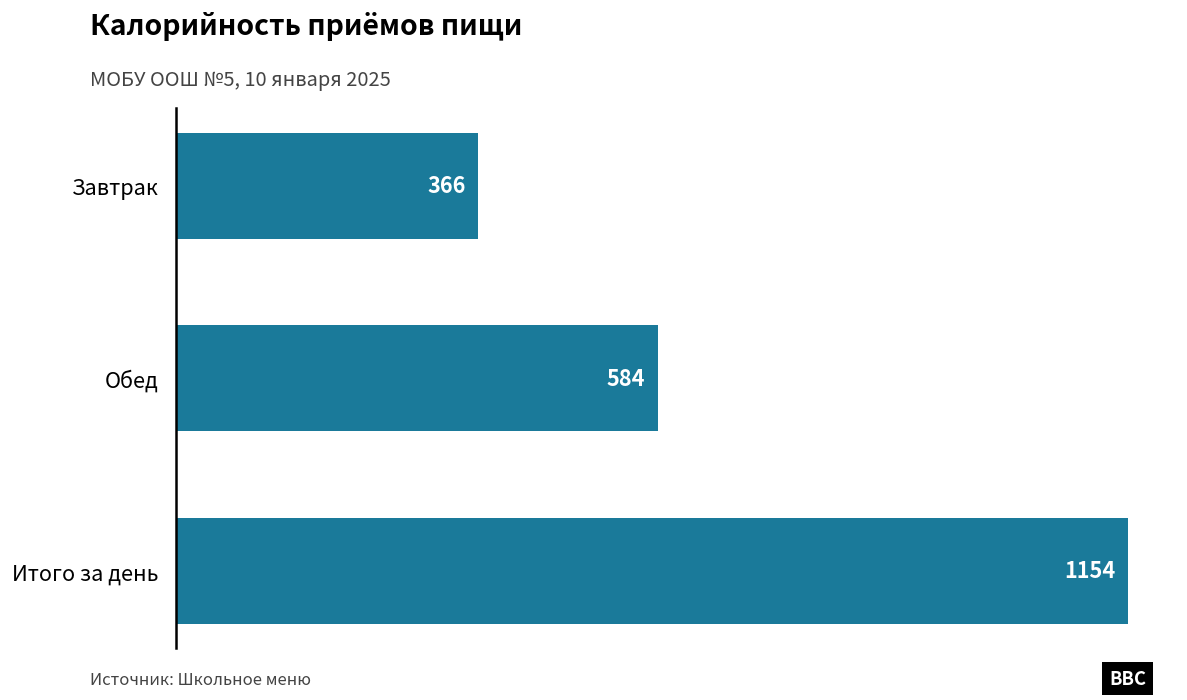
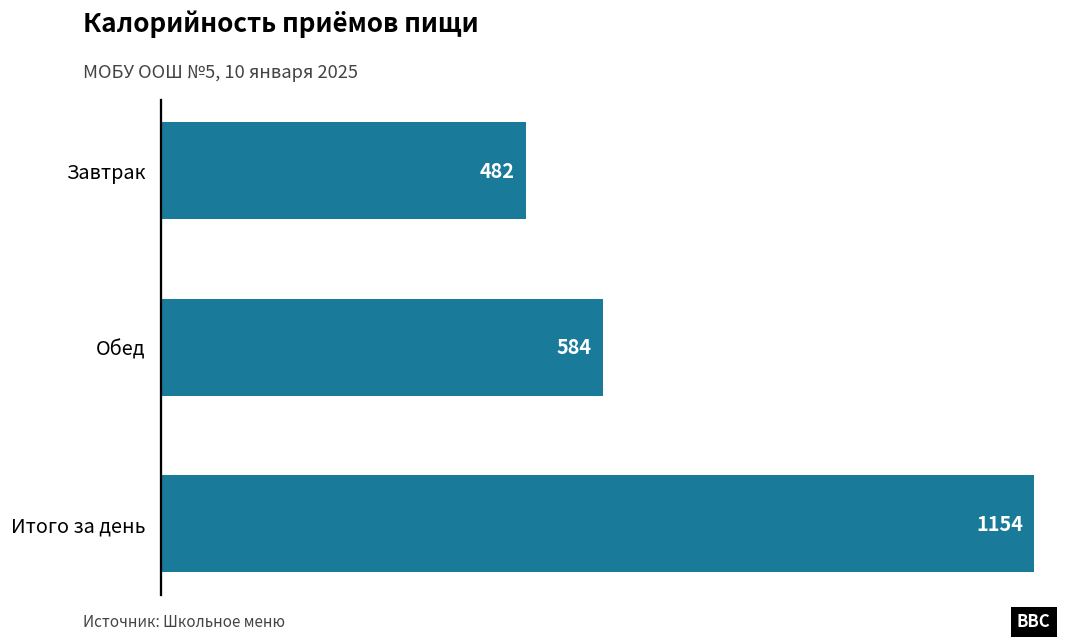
  {
-   "Завтрак": 366,
+   "Завтрак": 482,
    "Обед": 584,
    "Итого за день": 1154
  }
